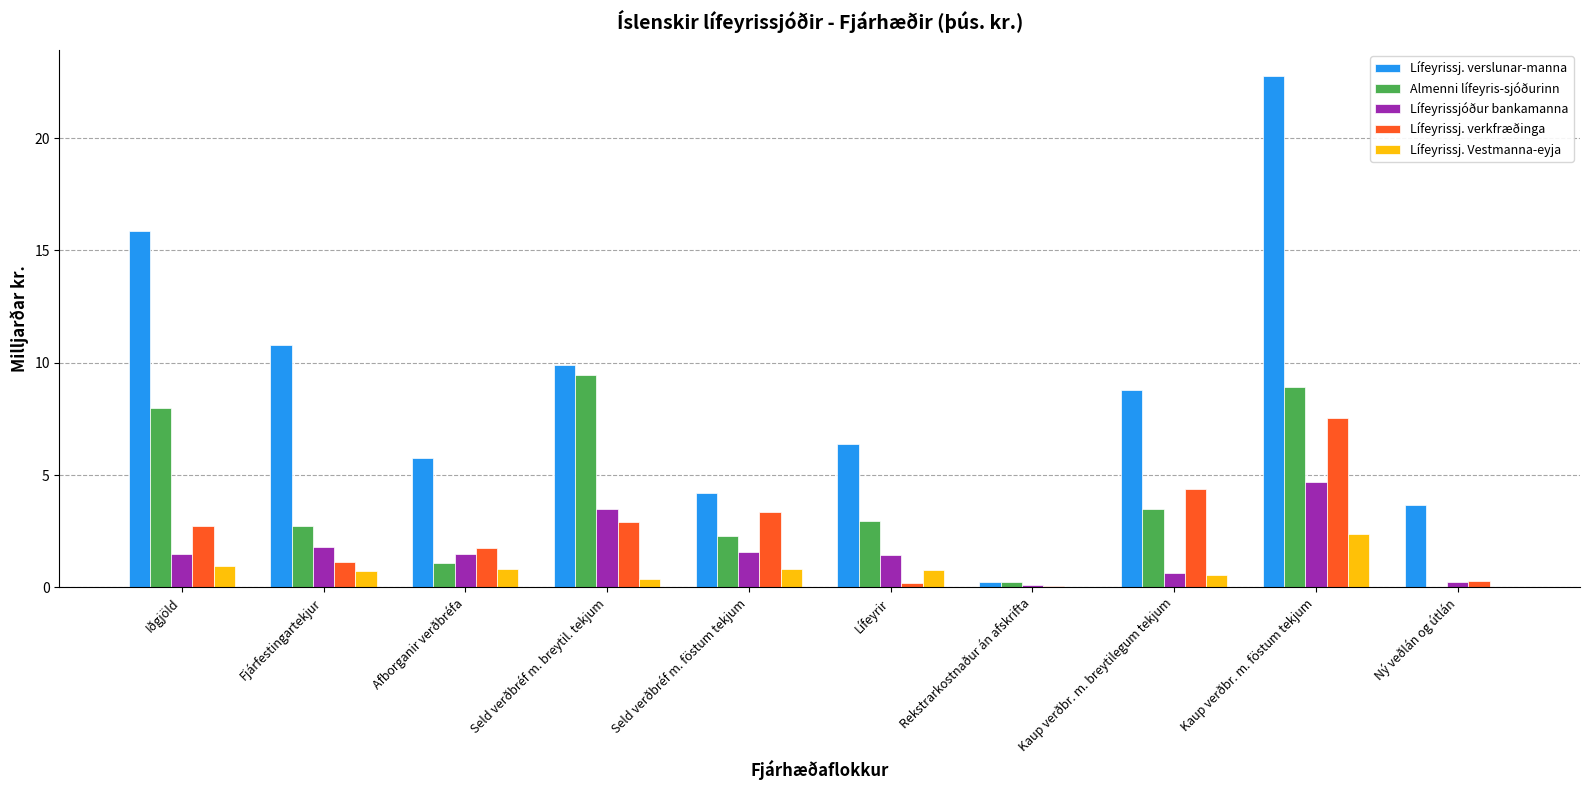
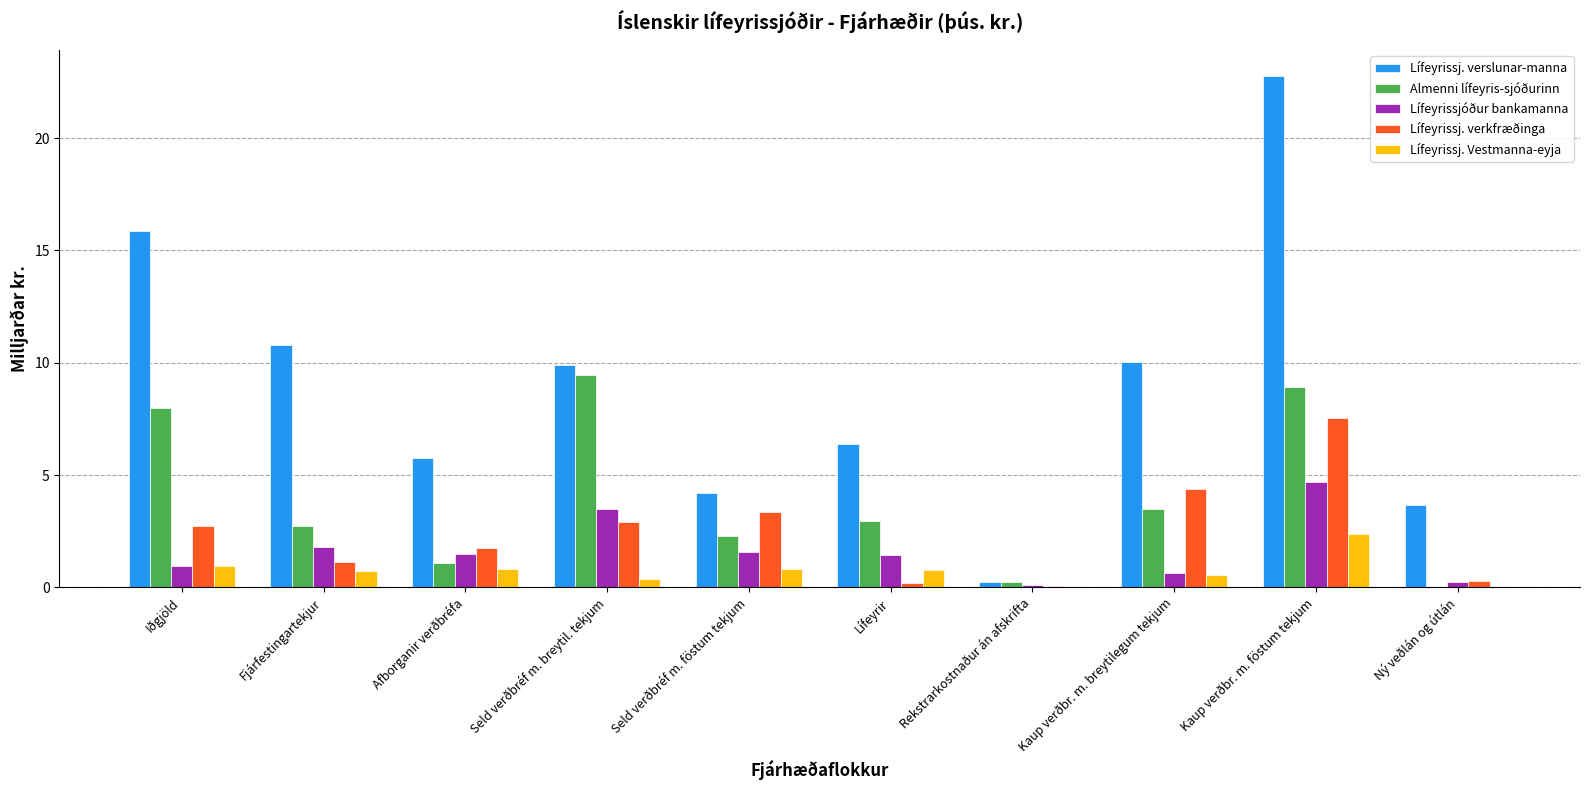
  {
    "Lífeyrissj. verslunar-manna": {
      "Iðgjöld": 15.9,
      "Fjárfestingartekjur": 10.8,
      "Afborganir verðbréfa": 5.8,
      "Seld verðbréf m. breytil. tekjum": 9.9,
      "Seld verðbréf m. föstum tekjum": 4.2,
      "Lífeyrir": 6.4,
      "Rekstrarkostnaður án afskrifta": 0.2,
-     "Kaup verðbr. m. breytilegum tekjum": 8.8,
+     "Kaup verðbr. m. breytilegum tekjum": 10.0,
      "Kaup verðbr. m. föstum tekjum": 22.8,
      "Ný veðlán og útlán": 3.7
    },
    "Almenni lífeyris-sjóðurinn": {
      "Iðgjöld": 8.0,
      "Fjárfestingartekjur": 2.7,
      "Afborganir verðbréfa": 1.1,
      "Seld verðbréf m. breytil. tekjum": 9.4,
      "Seld verðbréf m. föstum tekjum": 2.3,
      "Lífeyrir": 2.9,
      "Rekstrarkostnaður án afskrifta": 0.2,
      "Kaup verðbr. m. breytilegum tekjum": 3.5,
      "Kaup verðbr. m. föstum tekjum": 8.9,
      "Ný veðlán og útlán": 0.0
    },
    "Lífeyrissjóður bankamanna": {
-     "Iðgjöld": 1.5,
+     "Iðgjöld": 0.9,
      "Fjárfestingartekjur": 1.8,
      "Afborganir verðbréfa": 1.5,
      "Seld verðbréf m. breytil. tekjum": 3.5,
      "Seld verðbréf m. föstum tekjum": 1.6,
      "Lífeyrir": 1.4,
      "Kaup verðbr. m. breytilegum tekjum": 0.6,
      "Kaup verðbr. m. föstum tekjum": 4.7,
      "Ný veðlán og útlán": 0.2
    },
    "Lífeyrissj. verkfræðinga": {
      "Iðgjöld": 2.7,
      "Fjárfestingartekjur": 1.1,
      "Afborganir verðbréfa": 1.7,
      "Seld verðbréf m. breytil. tekjum": 2.9,
      "Seld verðbréf m. föstum tekjum": 3.3,
      "Lífeyrir": 0.2,
      "Kaup verðbr. m. breytilegum tekjum": 4.4,
      "Kaup verðbr. m. föstum tekjum": 7.6,
      "Ný veðlán og útlán": 0.3
    },
    "Lífeyrissj. Vestmanna-eyja": {
      "Iðgjöld": 0.9,
      "Fjárfestingartekjur": 0.7,
      "Afborganir verðbréfa": 0.8,
      "Seld verðbréf m. breytil. tekjum": 0.4,
      "Seld verðbréf m. föstum tekjum": 0.8,
      "Lífeyrir": 0.8,
      "Kaup verðbr. m. breytilegum tekjum": 0.6,
      "Kaup verðbr. m. föstum tekjum": 2.4,
      "Ný veðlán og útlán": 0.0
    }
  }
